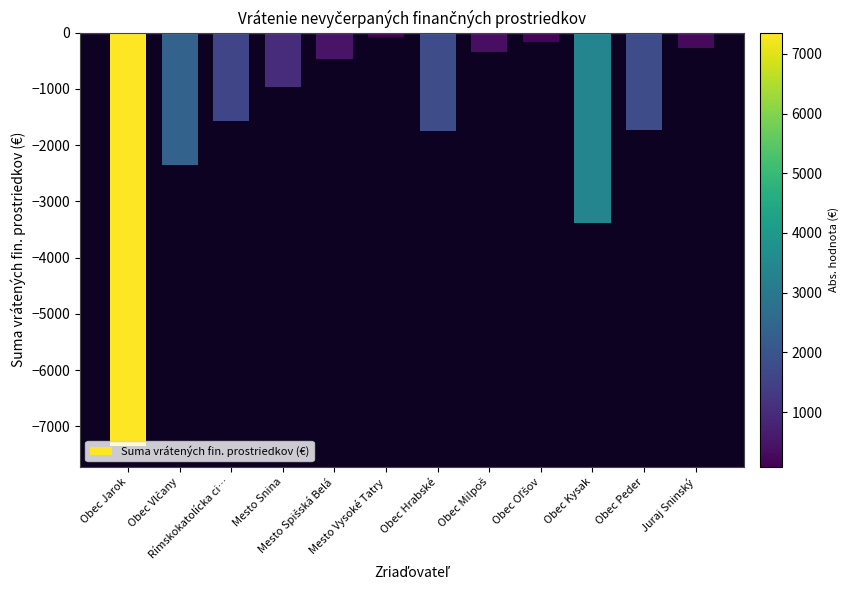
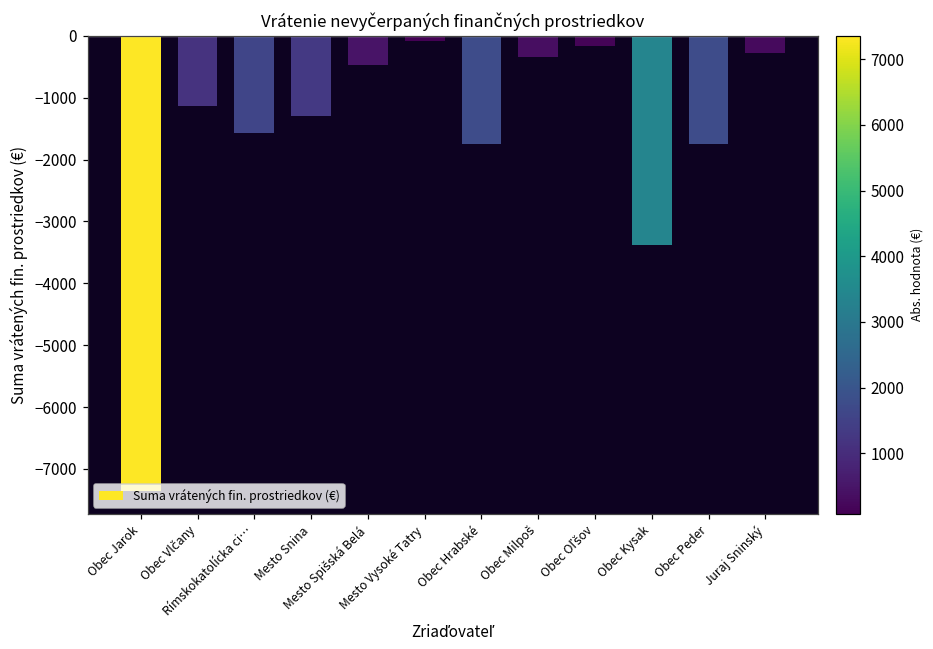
  {
-   "Obec Vlčany": -2300,
+   "Obec Vlčany": -1100,
    "Rímskokatolícka ci…": -1600,
-   "Mesto Snina": -1000,
+   "Mesto Snina": -1300,
    "Mesto Spišská Belá": -500,
    "Mesto Vysoké Tatry": -100,
    "Obec Hrabské": -1700,
    "Obec Milpoš": -300,
    "Obec Oľšov": -200,
    "Obec Kysak": -3400,
    "Obec Peder": -1700,
    "Juraj Sninský": -300
  }
